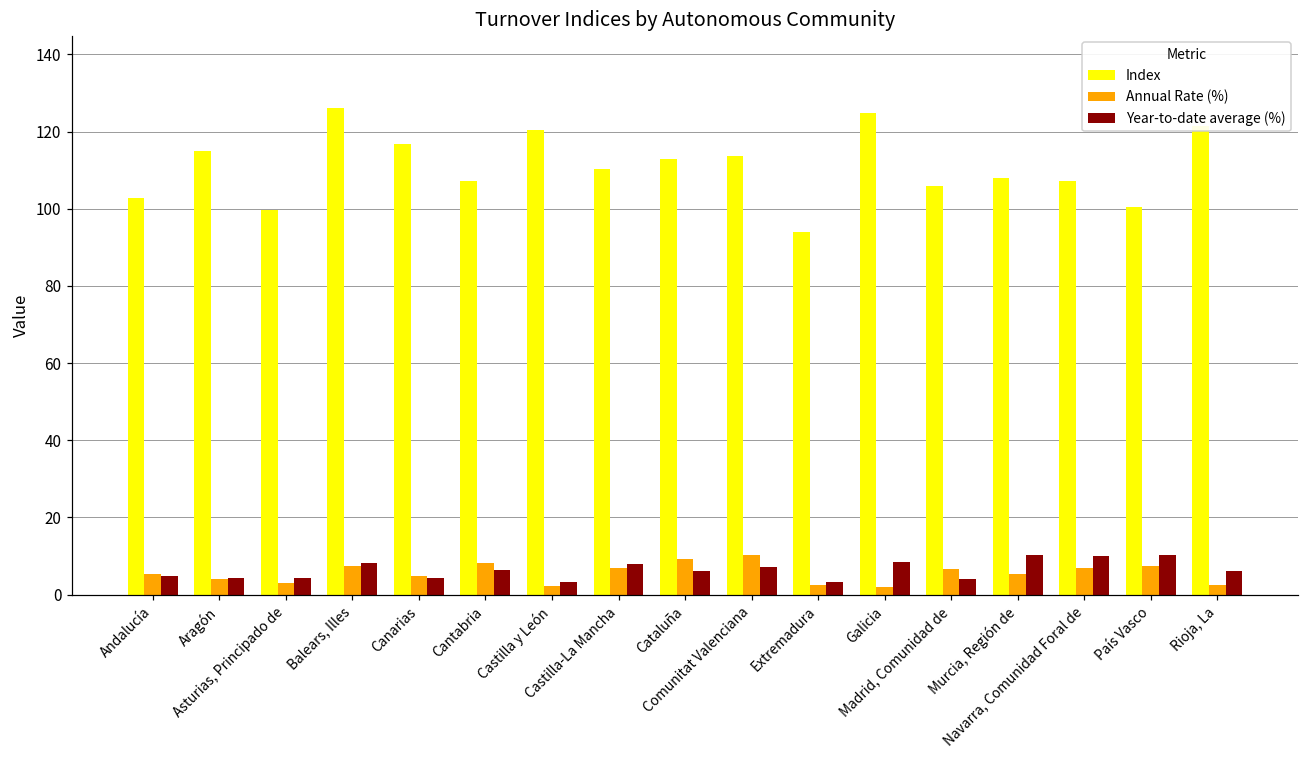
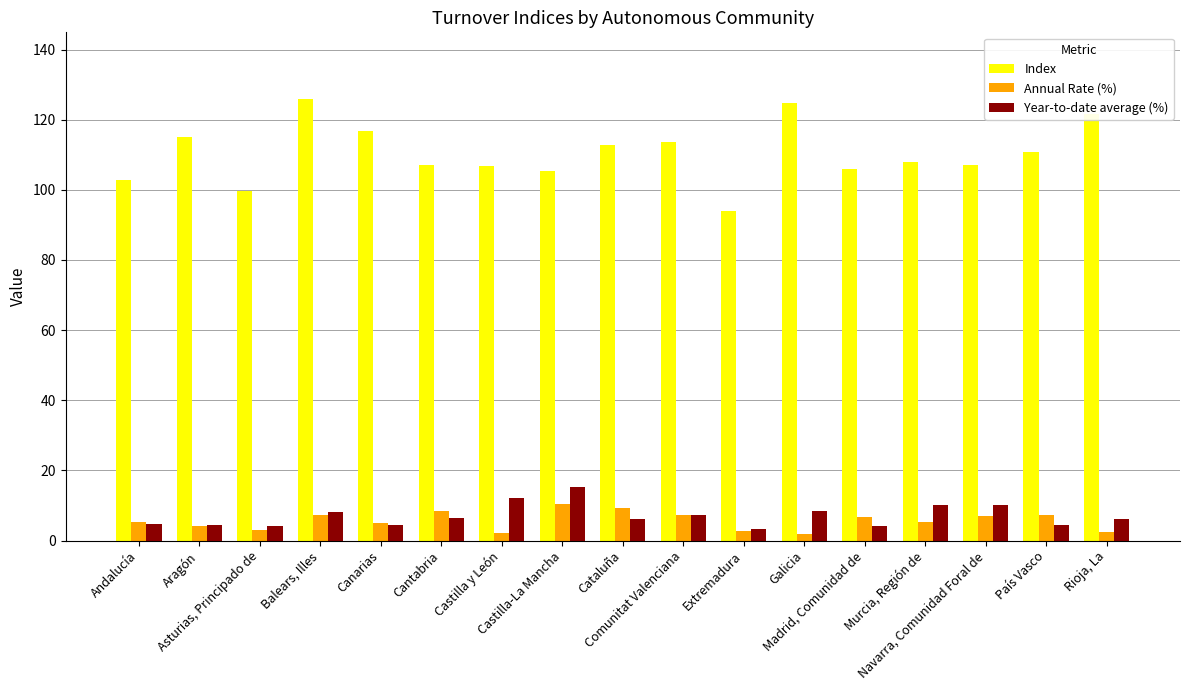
  {
    "Index": {
      "Andalucía": 103,
      "Aragón": 115,
      "Asturias, Principado de": 100,
      "Balears, Illes": 126,
      "Canarias": 117,
      "Cantabria": 107,
-     "Castilla y León": 120,
-     "Castilla-La Mancha": 110,
+     "Castilla y León": 107,
+     "Castilla-La Mancha": 105,
      "Cataluña": 113,
      "Comunitat Valenciana": 114,
      "Extremadura": 94,
      "Galicia": 125,
      "Madrid, Comunidad de": 106,
      "Murcia, Región de": 108,
      "Navarra, Comunidad Foral de": 107,
-     "País Vasco": 101
+     "País Vasco": 111
    },
    "Annual Rate (%)": {
      "Andalucía": 5,
      "Aragón": 4,
      "Asturias, Principado de": 3,
      "Balears, Illes": 7,
      "Canarias": 5,
      "Cantabria": 8,
      "Castilla y León": 2,
-     "Castilla-La Mancha": 7,
+     "Castilla-La Mancha": 11,
      "Cataluña": 9,
-     "Comunitat Valenciana": 10,
+     "Comunitat Valenciana": 7,
      "Extremadura": 3,
      "Galicia": 2,
      "Madrid, Comunidad de": 7,
      "Murcia, Región de": 5,
      "Navarra, Comunidad Foral de": 7,
      "País Vasco": 7,
      "Rioja, La": 3
    },
    "Year-to-date average (%)": {
      "Andalucía": 5,
      "Aragón": 4,
      "Asturias, Principado de": 4,
      "Balears, Illes": 8,
      "Canarias": 4,
      "Cantabria": 6,
-     "Castilla y León": 3,
-     "Castilla-La Mancha": 8,
+     "Castilla y León": 12,
+     "Castilla-La Mancha": 15,
      "Cataluña": 6,
      "Comunitat Valenciana": 7,
      "Extremadura": 3,
      "Galicia": 8,
      "Madrid, Comunidad de": 4,
      "Murcia, Región de": 10,
      "Navarra, Comunidad Foral de": 10,
-     "País Vasco": 10,
+     "País Vasco": 4,
      "Rioja, La": 6
    }
  }
